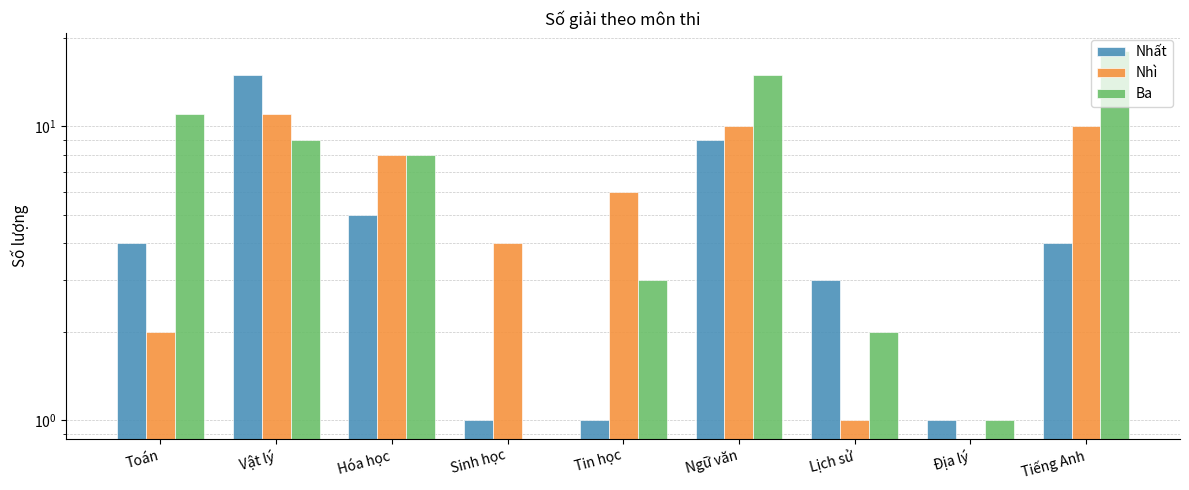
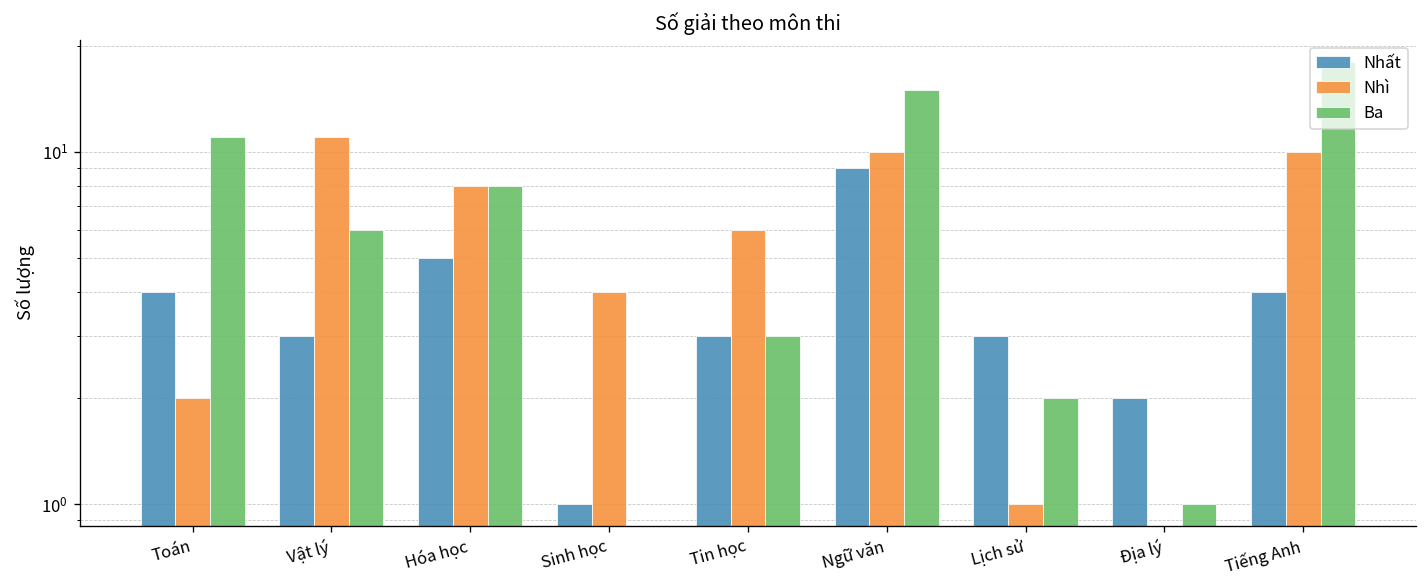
  {
    "Nhất": {
      "Toán": 4,
-     "Vật lý": 15,
+     "Vật lý": 3,
      "Hóa học": 5,
      "Sinh học": 1,
-     "Tin học": 1,
+     "Tin học": 3,
      "Ngữ văn": 9,
      "Lịch sử": 3,
-     "Địa lý": 1,
+     "Địa lý": 2,
      "Tiếng Anh": 4
    },
    "Nhì": {
      "Toán": 2,
      "Vật lý": 11,
      "Hóa học": 8,
      "Sinh học": 4,
      "Tin học": 6,
      "Ngữ văn": 10,
      "Lịch sử": 1,
      "Tiếng Anh": 10
    },
    "Ba": {
      "Toán": 11,
-     "Vật lý": 9,
+     "Vật lý": 6,
      "Hóa học": 8,
      "Tin học": 3,
      "Ngữ văn": 15,
      "Lịch sử": 2,
      "Địa lý": 1
    }
  }
